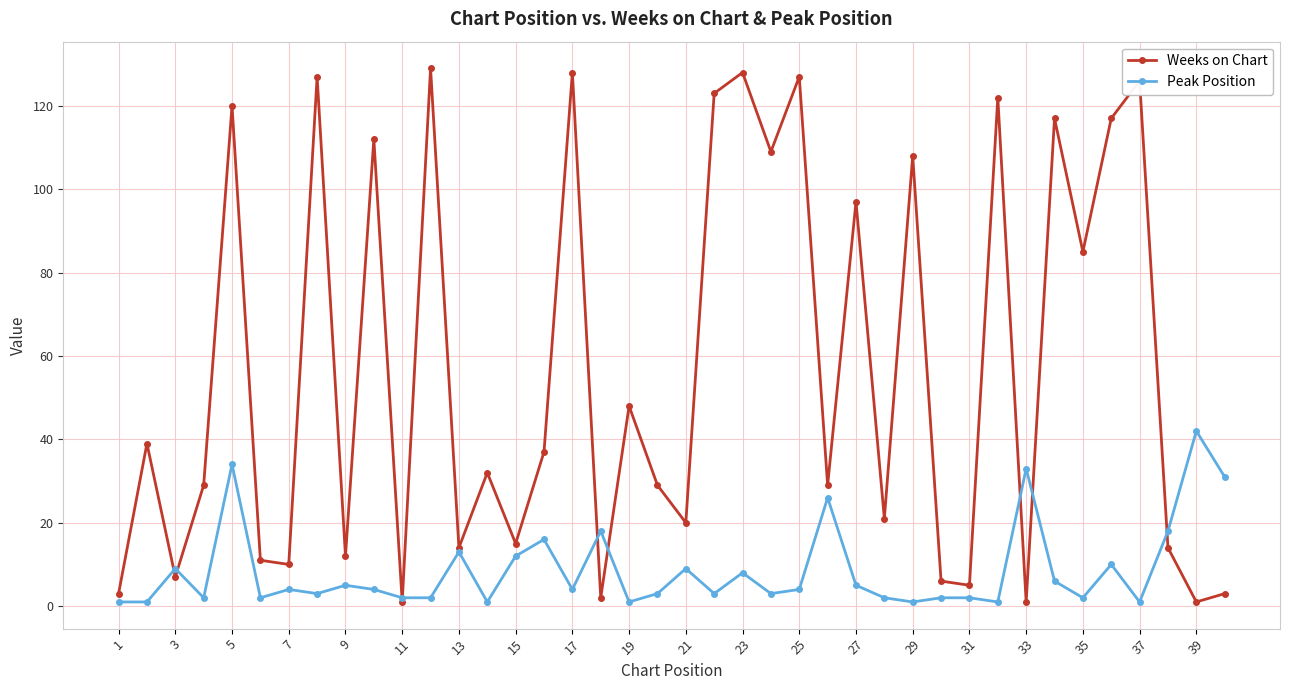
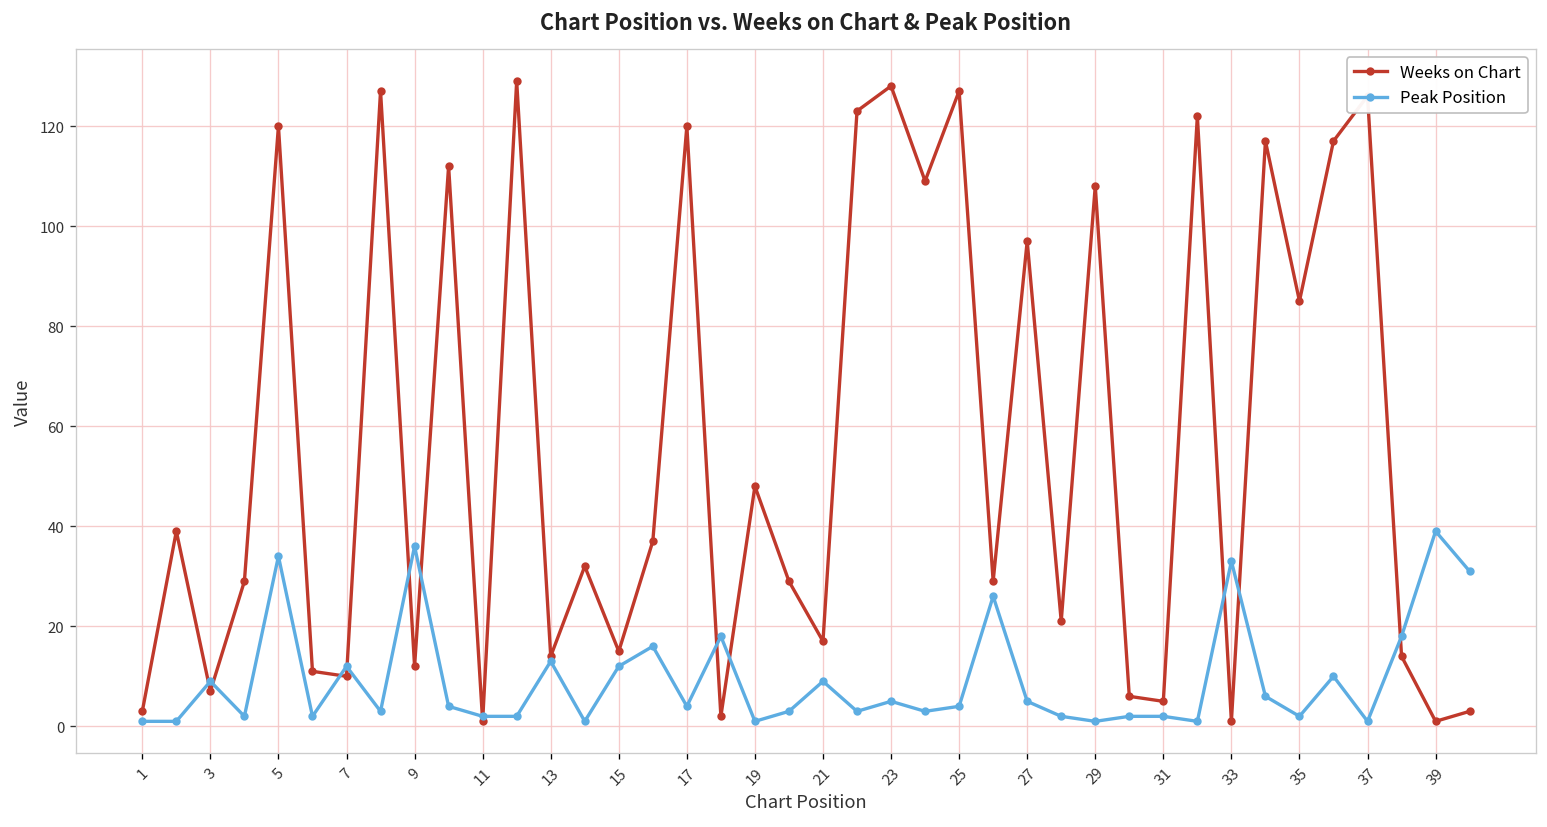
  {
    "Weeks on Chart": {
      "1": 3,
      "3": 7,
      "5": 120,
      "7": 10,
      "9": 12,
      "11": 1,
      "13": 14,
      "15": 15,
-     "17": 128,
+     "17": 120,
      "19": 48,
-     "21": 20,
+     "21": 17,
      "23": 128,
      "25": 127,
      "27": 97,
      "29": 108,
      "31": 5,
      "33": 1,
      "35": 85,
      "39": 1
    },
    "Peak Position": {
      "1": 1,
      "3": 9,
      "5": 34,
-     "7": 4,
-     "9": 5,
+     "7": 12,
+     "9": 36,
      "11": 2,
      "13": 13,
      "15": 12,
      "17": 4,
      "19": 1,
      "21": 9,
-     "23": 8,
+     "23": 5,
      "25": 4,
      "27": 5,
      "29": 1,
      "31": 2,
      "33": 33,
      "35": 2,
      "37": 1,
-     "39": 42
+     "39": 39
    }
  }
